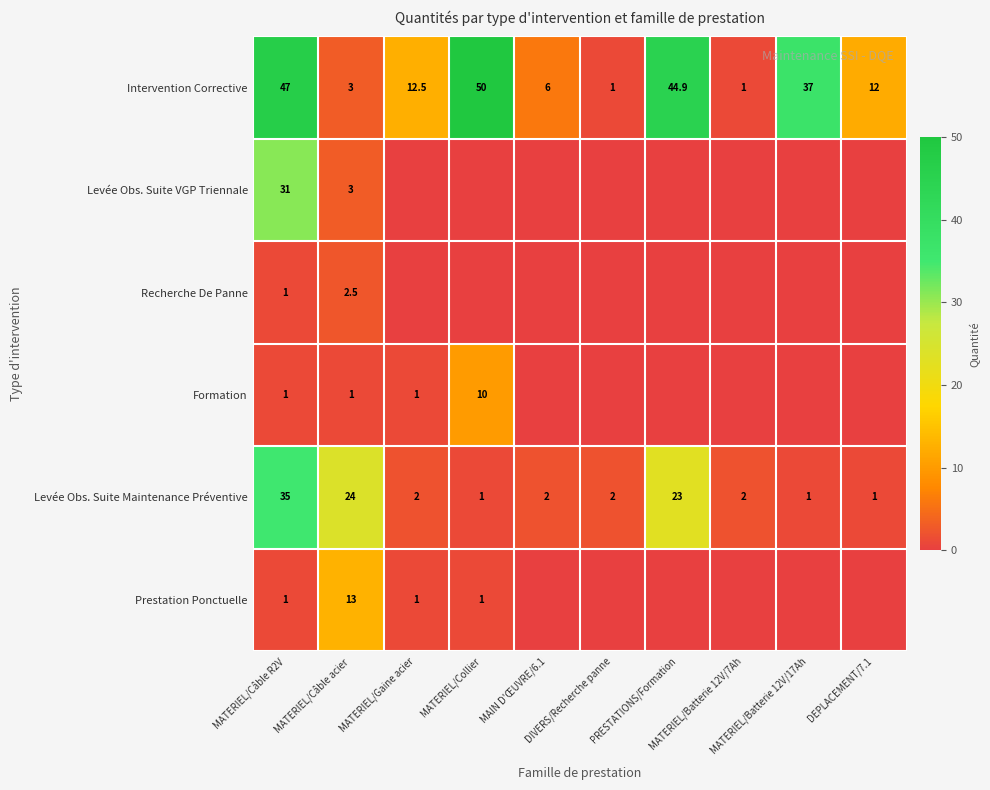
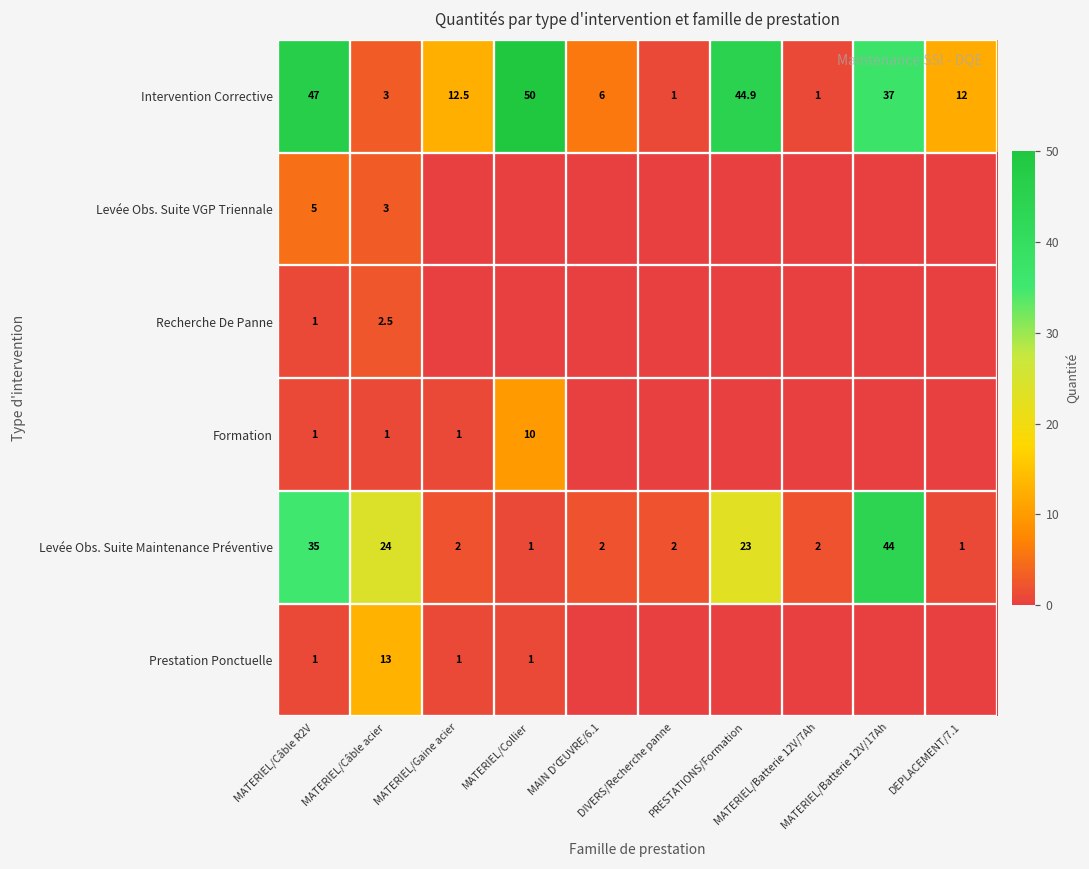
  {
    "Intervention Corrective": {
      "MATERIEL/Câble R2V": 47,
      "MATERIEL/Câble acier": 3,
      "MATERIEL/Gaine acier": 12.5,
      "MATERIEL/Collier": 50,
      "MAIN D'ŒUVRE/6.1": 6,
      "DIVERS/Recherche panne": 1,
      "PRESTATIONS/Formation": 44.9,
      "MATERIEL/Batterie 12V/7Ah": 1,
      "DEPLACEMENT/7.1": 12
    },
    "Levée Obs. Suite VGP Triennale": {
-     "MATERIEL/Câble R2V": 31,
+     "MATERIEL/Câble R2V": 5,
      "MATERIEL/Câble acier": 3
    },
    "Recherche De Panne": {
      "MATERIEL/Câble R2V": 1,
      "MATERIEL/Câble acier": 2.5
    },
    "Formation": {
      "MATERIEL/Câble R2V": 1,
      "MATERIEL/Câble acier": 1,
      "MATERIEL/Gaine acier": 1,
      "MATERIEL/Collier": 10
    },
    "Levée Obs. Suite Maintenance Préventive": {
      "MATERIEL/Câble R2V": 35,
      "MATERIEL/Câble acier": 24,
      "MATERIEL/Gaine acier": 2,
      "MATERIEL/Collier": 1,
      "MAIN D'ŒUVRE/6.1": 2,
      "DIVERS/Recherche panne": 2,
      "PRESTATIONS/Formation": 23,
      "MATERIEL/Batterie 12V/7Ah": 2,
-     "MATERIEL/Batterie 12V/17Ah": 1,
+     "MATERIEL/Batterie 12V/17Ah": 44,
      "DEPLACEMENT/7.1": 1
    },
    "Prestation Ponctuelle": {
      "MATERIEL/Câble R2V": 1,
      "MATERIEL/Câble acier": 13,
      "MATERIEL/Gaine acier": 1,
      "MATERIEL/Collier": 1
    }
  }
